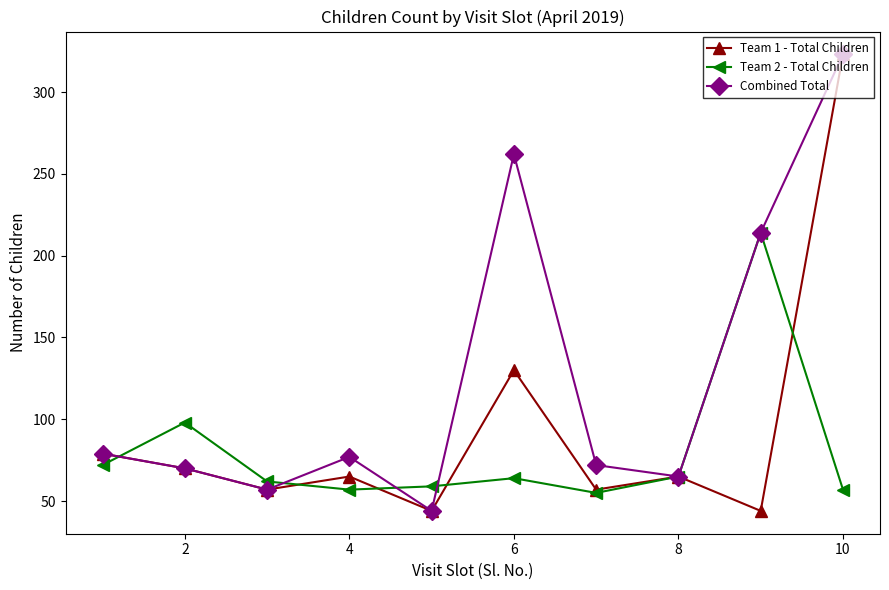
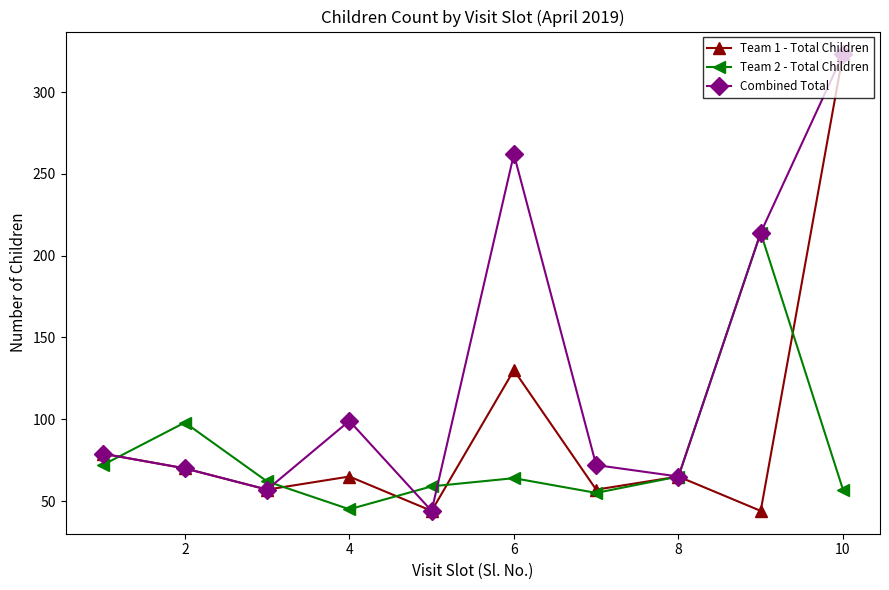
  {
    "Team 1 - Total Children": {
      "4": 65,
      "6": 130
    },
    "Team 2 - Total Children": {
      "2": 98,
-     "4": 57,
+     "4": 45,
      "6": 64,
      "10": 57
    },
    "Combined Total": {
-     "4": 77,
+     "4": 99,
      "6": 262
    }
  }
